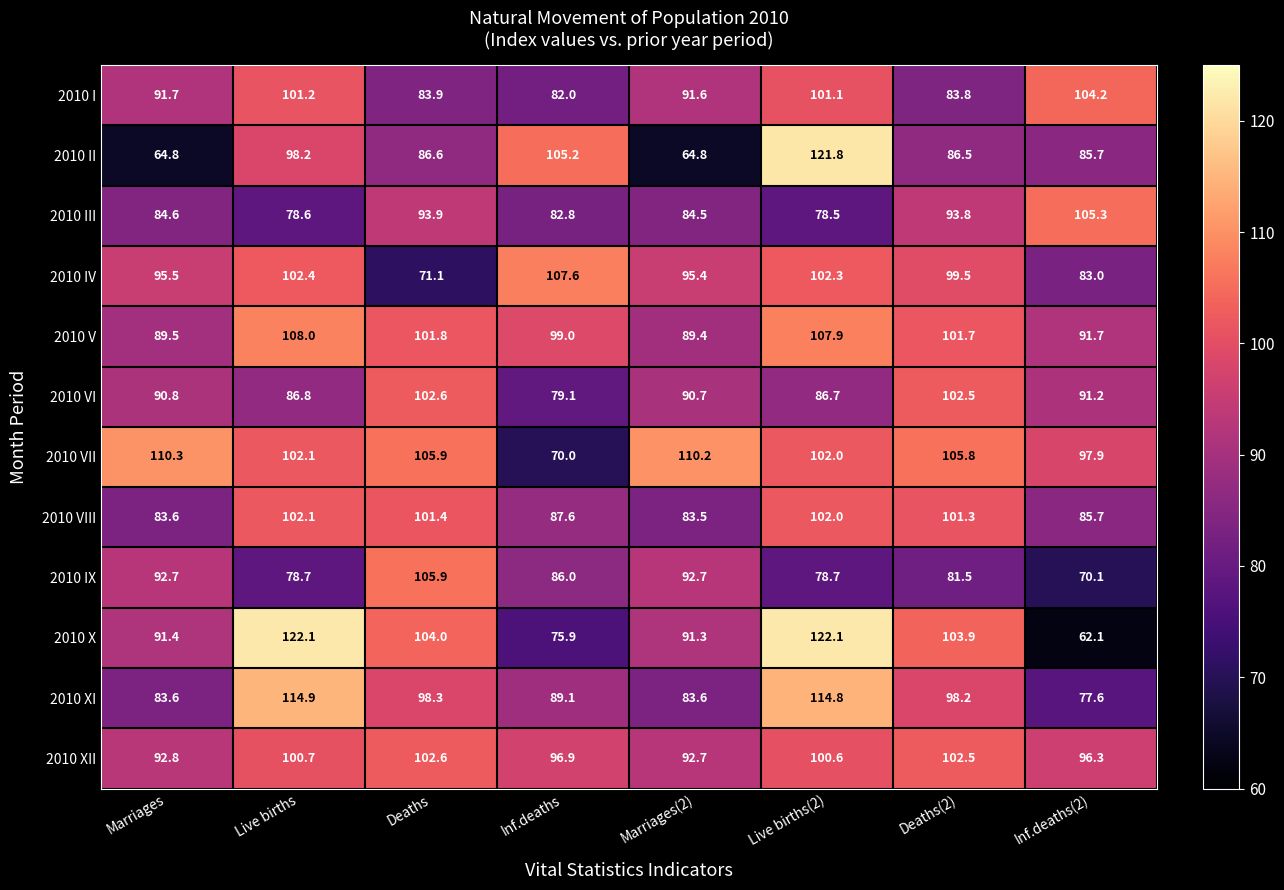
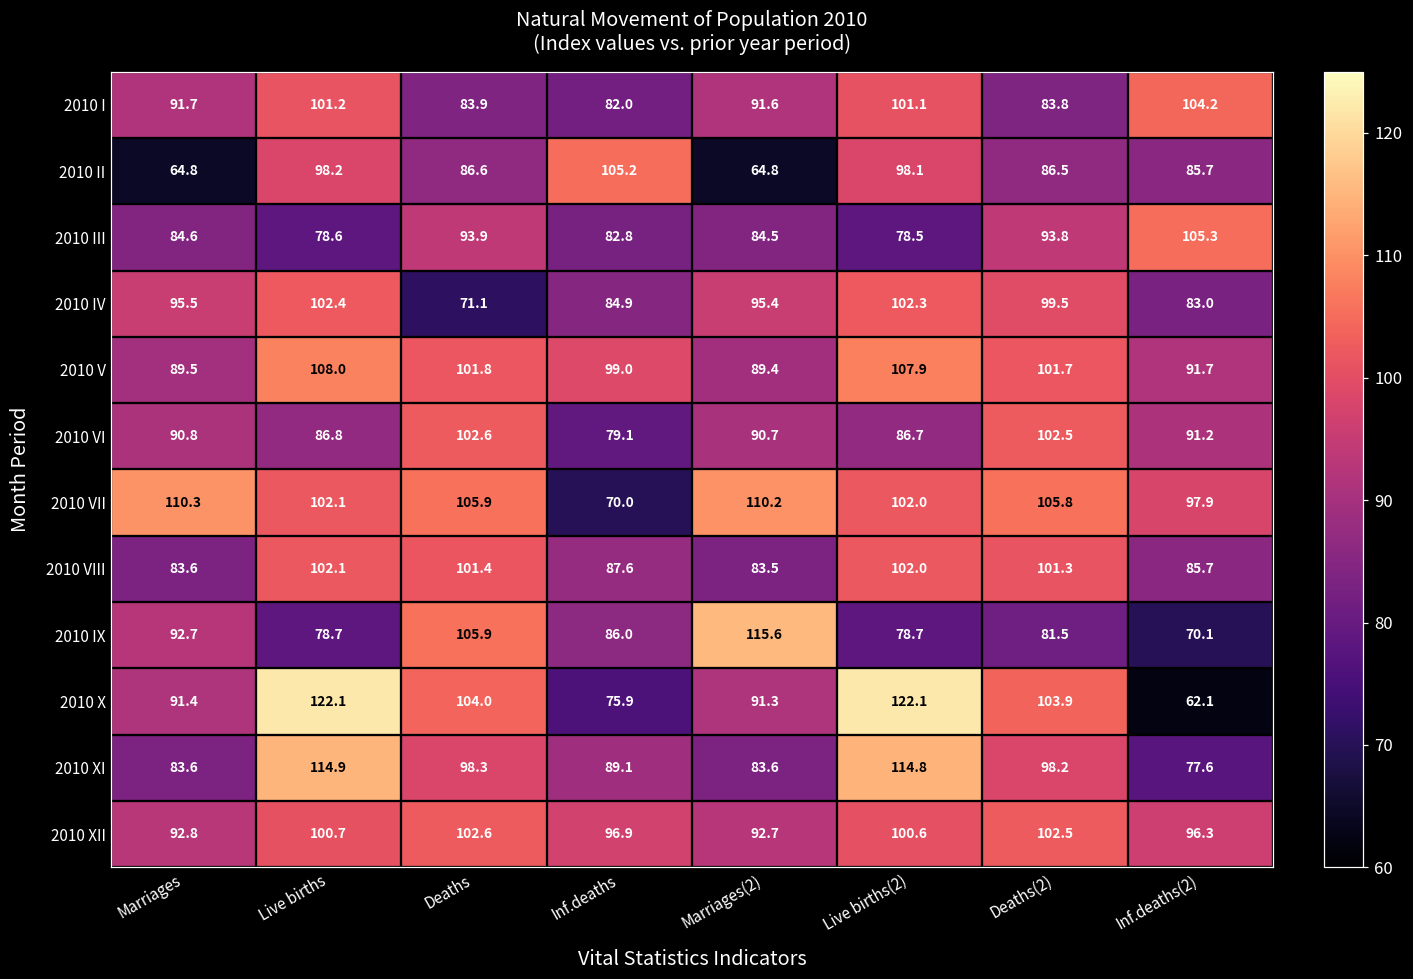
  {
    "2010 I": {
      "Marriages": 91.7,
      "Live births": 101.2,
      "Deaths": 83.9,
      "Inf.deaths": 82.0,
      "Marriages(2)": 91.6,
      "Live births(2)": 101.1,
      "Deaths(2)": 83.8,
      "Inf.deaths(2)": 104.2
    },
    "2010 II": {
      "Marriages": 64.8,
      "Live births": 98.2,
      "Deaths": 86.6,
      "Inf.deaths": 105.2,
      "Marriages(2)": 64.8,
-     "Live births(2)": 121.8,
+     "Live births(2)": 98.1,
      "Deaths(2)": 86.5,
      "Inf.deaths(2)": 85.7
    },
    "2010 III": {
      "Marriages": 84.6,
      "Live births": 78.6,
      "Deaths": 93.9,
      "Inf.deaths": 82.8,
      "Marriages(2)": 84.5,
      "Live births(2)": 78.5,
      "Deaths(2)": 93.8,
      "Inf.deaths(2)": 105.3
    },
    "2010 IV": {
      "Marriages": 95.5,
      "Live births": 102.4,
      "Deaths": 71.1,
-     "Inf.deaths": 107.6,
+     "Inf.deaths": 84.9,
      "Marriages(2)": 95.4,
      "Live births(2)": 102.3,
      "Deaths(2)": 99.5,
      "Inf.deaths(2)": 83.0
    },
    "2010 V": {
      "Marriages": 89.5,
      "Live births": 108.0,
      "Deaths": 101.8,
      "Inf.deaths": 99.0,
      "Marriages(2)": 89.4,
      "Live births(2)": 107.9,
      "Deaths(2)": 101.7,
      "Inf.deaths(2)": 91.7
    },
    "2010 VI": {
      "Marriages": 90.8,
      "Live births": 86.8,
      "Deaths": 102.6,
      "Inf.deaths": 79.1,
      "Marriages(2)": 90.7,
      "Live births(2)": 86.7,
      "Deaths(2)": 102.5,
      "Inf.deaths(2)": 91.2
    },
    "2010 VII": {
      "Marriages": 110.3,
      "Live births": 102.1,
      "Deaths": 105.9,
      "Inf.deaths": 70.0,
      "Marriages(2)": 110.2,
      "Live births(2)": 102.0,
      "Deaths(2)": 105.8,
      "Inf.deaths(2)": 97.9
    },
    "2010 VIII": {
      "Marriages": 83.6,
      "Live births": 102.1,
      "Deaths": 101.4,
      "Inf.deaths": 87.6,
      "Marriages(2)": 83.5,
      "Live births(2)": 102.0,
      "Deaths(2)": 101.3,
      "Inf.deaths(2)": 85.7
    },
    "2010 IX": {
      "Marriages": 92.7,
      "Live births": 78.7,
      "Deaths": 105.9,
      "Inf.deaths": 86.0,
-     "Marriages(2)": 92.7,
+     "Marriages(2)": 115.6,
      "Live births(2)": 78.7,
      "Deaths(2)": 81.5,
      "Inf.deaths(2)": 70.1
    },
    "2010 X": {
      "Marriages": 91.4,
      "Live births": 122.1,
      "Deaths": 104.0,
      "Inf.deaths": 75.9,
      "Marriages(2)": 91.3,
      "Live births(2)": 122.1,
      "Deaths(2)": 103.9,
      "Inf.deaths(2)": 62.1
    },
    "2010 XI": {
      "Marriages": 83.6,
      "Live births": 114.9,
      "Deaths": 98.3,
      "Inf.deaths": 89.1,
      "Marriages(2)": 83.6,
      "Live births(2)": 114.8,
      "Deaths(2)": 98.2,
      "Inf.deaths(2)": 77.6
    },
    "2010 XII": {
      "Marriages": 92.8,
      "Live births": 100.7,
      "Deaths": 102.6,
      "Inf.deaths": 96.9,
      "Marriages(2)": 92.7,
      "Live births(2)": 100.6,
      "Deaths(2)": 102.5,
      "Inf.deaths(2)": 96.3
    }
  }
